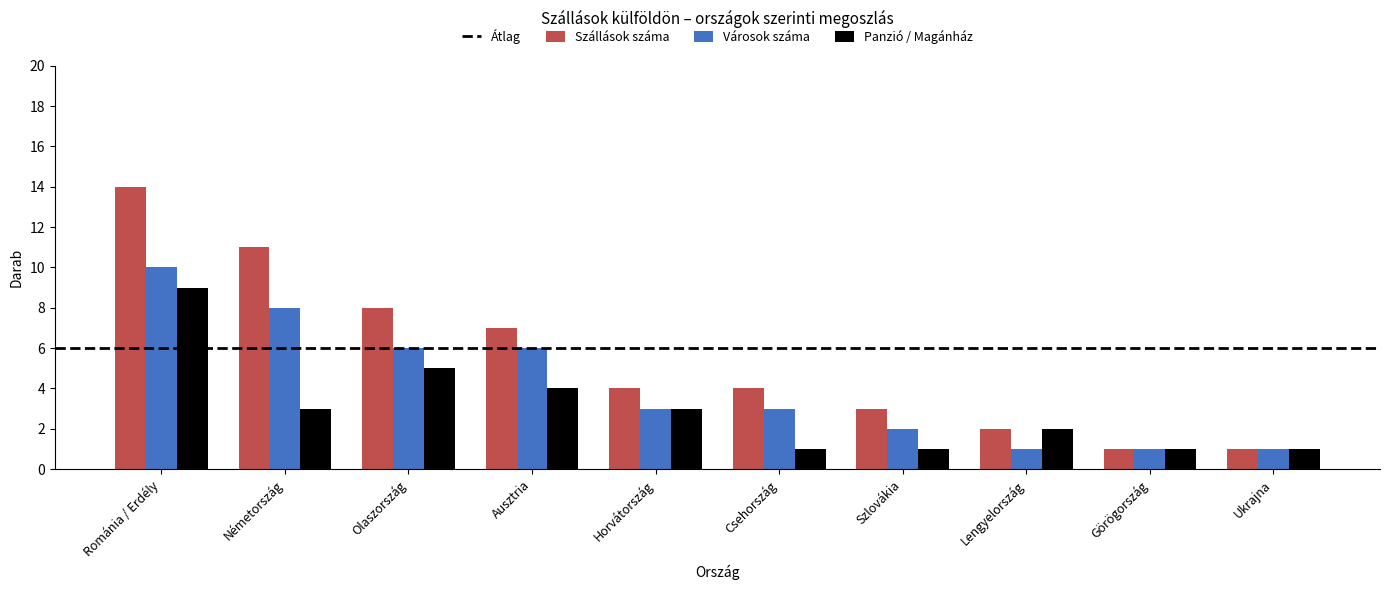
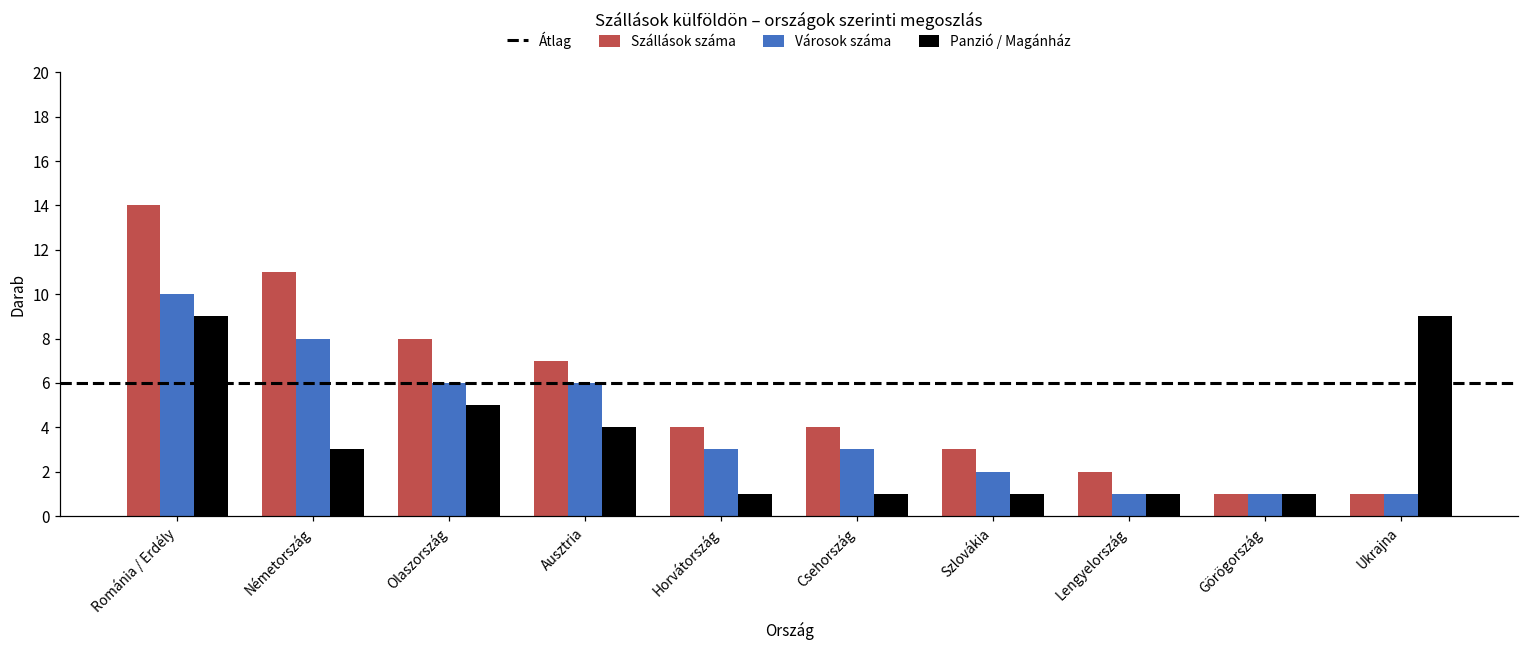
  {
    "Szállások száma": {
      "Románia / Erdély": 14,
      "Németország": 11,
      "Olaszország": 8,
      "Ausztria": 7,
      "Horvátország": 4,
      "Csehország": 4,
      "Szlovákia": 3,
      "Lengyelország": 2,
      "Görögország": 1,
      "Ukrajna": 1
    },
    "Városok száma": {
      "Románia / Erdély": 10,
      "Németország": 8,
      "Olaszország": 6,
      "Ausztria": 6,
      "Horvátország": 3,
      "Csehország": 3,
      "Szlovákia": 2,
      "Lengyelország": 1,
      "Görögország": 1,
      "Ukrajna": 1
    },
    "Panzió / Magánház": {
      "Románia / Erdély": 9,
      "Németország": 3,
      "Olaszország": 5,
      "Ausztria": 4,
-     "Horvátország": 3,
+     "Horvátország": 1,
      "Csehország": 1,
      "Szlovákia": 1,
-     "Lengyelország": 2,
+     "Lengyelország": 1,
      "Görögország": 1,
-     "Ukrajna": 1
+     "Ukrajna": 9
    }
  }
